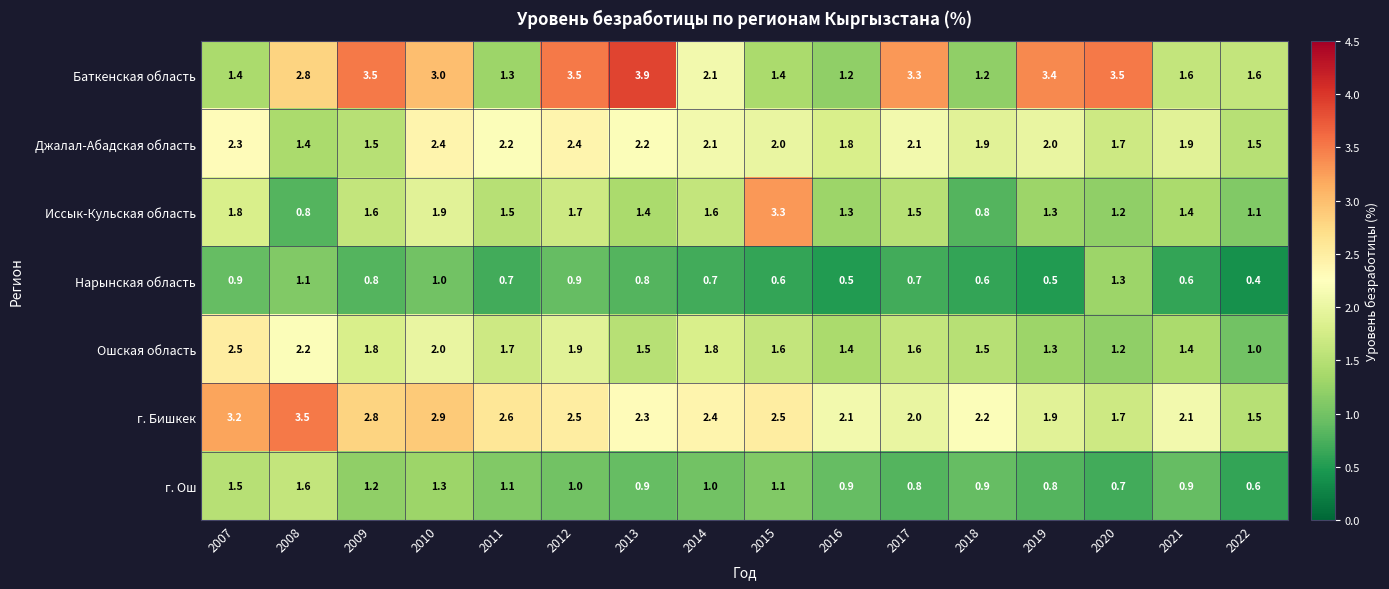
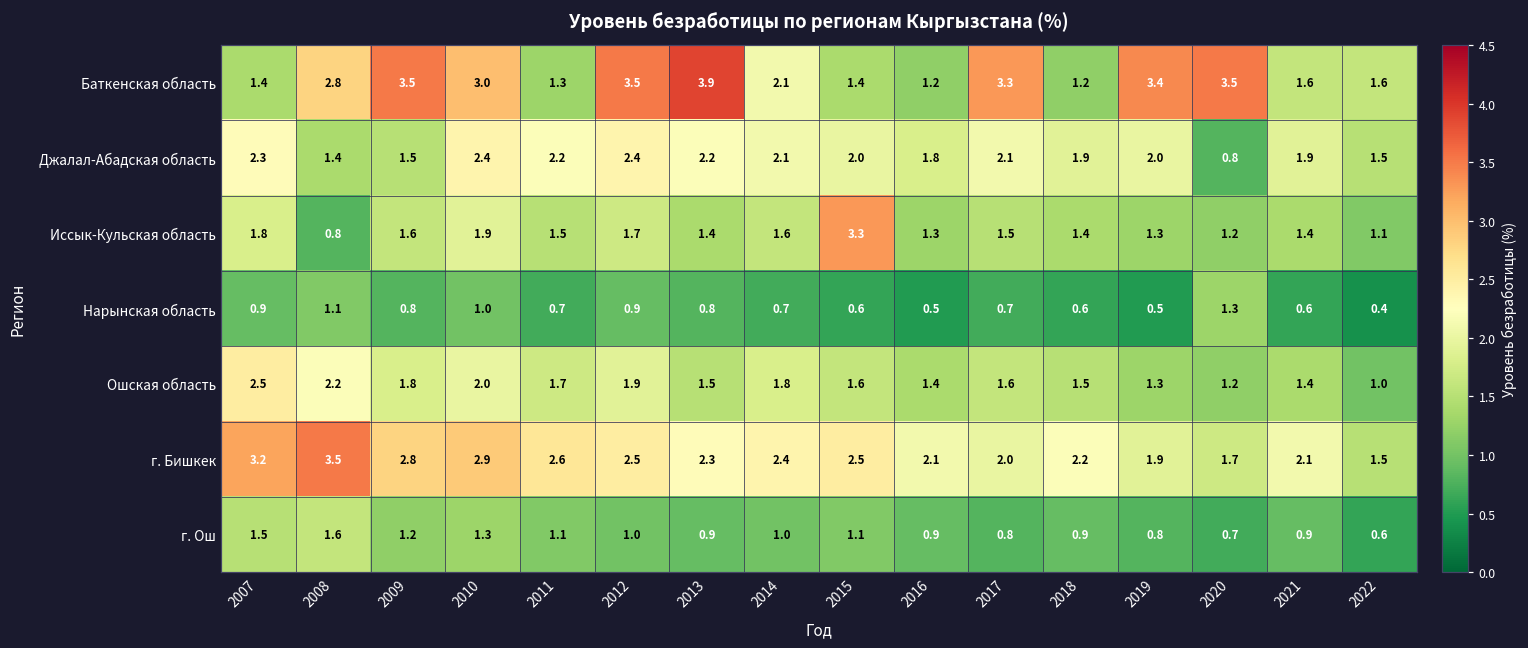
  {
    "Баткенская область": {
      "2007": 1.4,
      "2008": 2.8,
      "2009": 3.5,
      "2010": 3.0,
      "2011": 1.3,
      "2012": 3.5,
      "2013": 3.9,
      "2014": 2.1,
      "2015": 1.4,
      "2016": 1.2,
      "2017": 3.3,
      "2018": 1.2,
      "2019": 3.4,
      "2020": 3.5,
      "2021": 1.6,
      "2022": 1.6
    },
    "Джалал-Абадская область": {
      "2007": 2.3,
      "2008": 1.4,
      "2009": 1.5,
      "2010": 2.4,
      "2011": 2.2,
      "2012": 2.4,
      "2013": 2.2,
      "2014": 2.1,
      "2015": 2.0,
      "2016": 1.8,
      "2017": 2.1,
      "2018": 1.9,
      "2019": 2.0,
-     "2020": 1.7,
+     "2020": 0.8,
      "2021": 1.9,
      "2022": 1.5
    },
    "Иссык-Кульская область": {
      "2007": 1.8,
      "2008": 0.8,
      "2009": 1.6,
      "2010": 1.9,
      "2011": 1.5,
      "2012": 1.7,
      "2013": 1.4,
      "2014": 1.6,
      "2015": 3.3,
      "2016": 1.3,
      "2017": 1.5,
-     "2018": 0.8,
+     "2018": 1.4,
      "2019": 1.3,
      "2020": 1.2,
      "2021": 1.4,
      "2022": 1.1
    },
    "Нарынская область": {
      "2007": 0.9,
      "2008": 1.1,
      "2009": 0.8,
      "2010": 1.0,
      "2011": 0.7,
      "2012": 0.9,
      "2013": 0.8,
      "2014": 0.7,
      "2015": 0.6,
      "2016": 0.5,
      "2017": 0.7,
      "2018": 0.6,
      "2019": 0.5,
      "2020": 1.3,
      "2021": 0.6,
      "2022": 0.4
    },
    "Ошская область": {
      "2007": 2.5,
      "2008": 2.2,
      "2009": 1.8,
      "2010": 2.0,
      "2011": 1.7,
      "2012": 1.9,
      "2013": 1.5,
      "2014": 1.8,
      "2015": 1.6,
      "2016": 1.4,
      "2017": 1.6,
      "2018": 1.5,
      "2019": 1.3,
      "2020": 1.2,
      "2021": 1.4,
      "2022": 1.0
    },
    "г. Бишкек": {
      "2007": 3.2,
      "2008": 3.5,
      "2009": 2.8,
      "2010": 2.9,
      "2011": 2.6,
      "2012": 2.5,
      "2013": 2.3,
      "2014": 2.4,
      "2015": 2.5,
      "2016": 2.1,
      "2017": 2.0,
      "2018": 2.2,
      "2019": 1.9,
      "2020": 1.7,
      "2021": 2.1,
      "2022": 1.5
    },
    "г. Ош": {
      "2007": 1.5,
      "2008": 1.6,
      "2009": 1.2,
      "2010": 1.3,
      "2011": 1.1,
      "2012": 1.0,
      "2013": 0.9,
      "2014": 1.0,
      "2015": 1.1,
      "2016": 0.9,
      "2017": 0.8,
      "2018": 0.9,
      "2019": 0.8,
      "2020": 0.7,
      "2021": 0.9,
      "2022": 0.6
    }
  }
